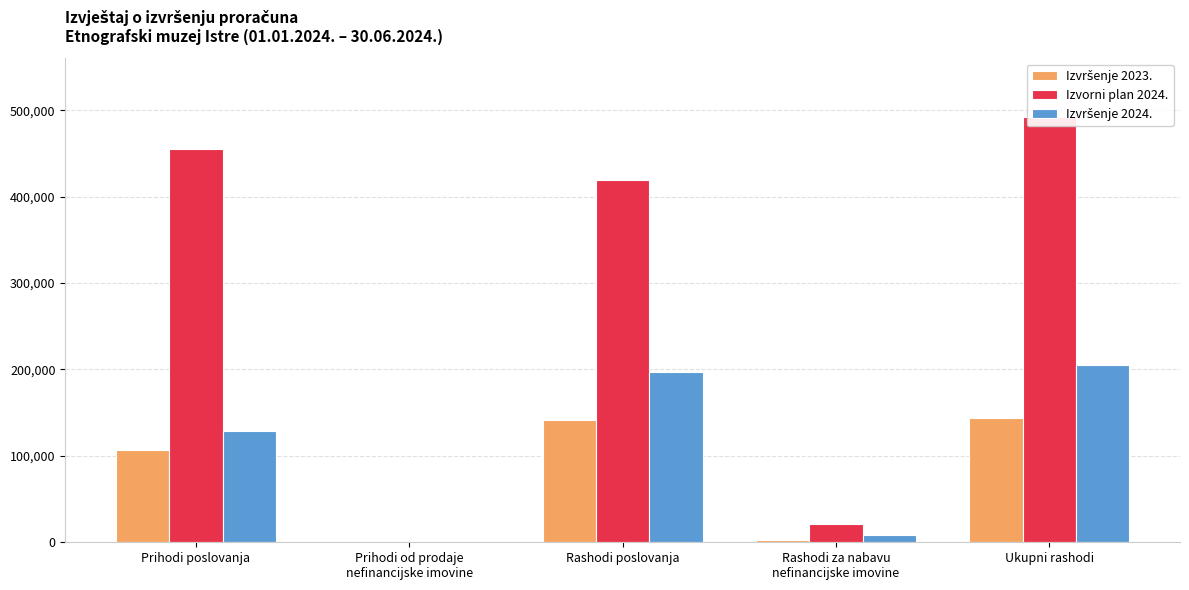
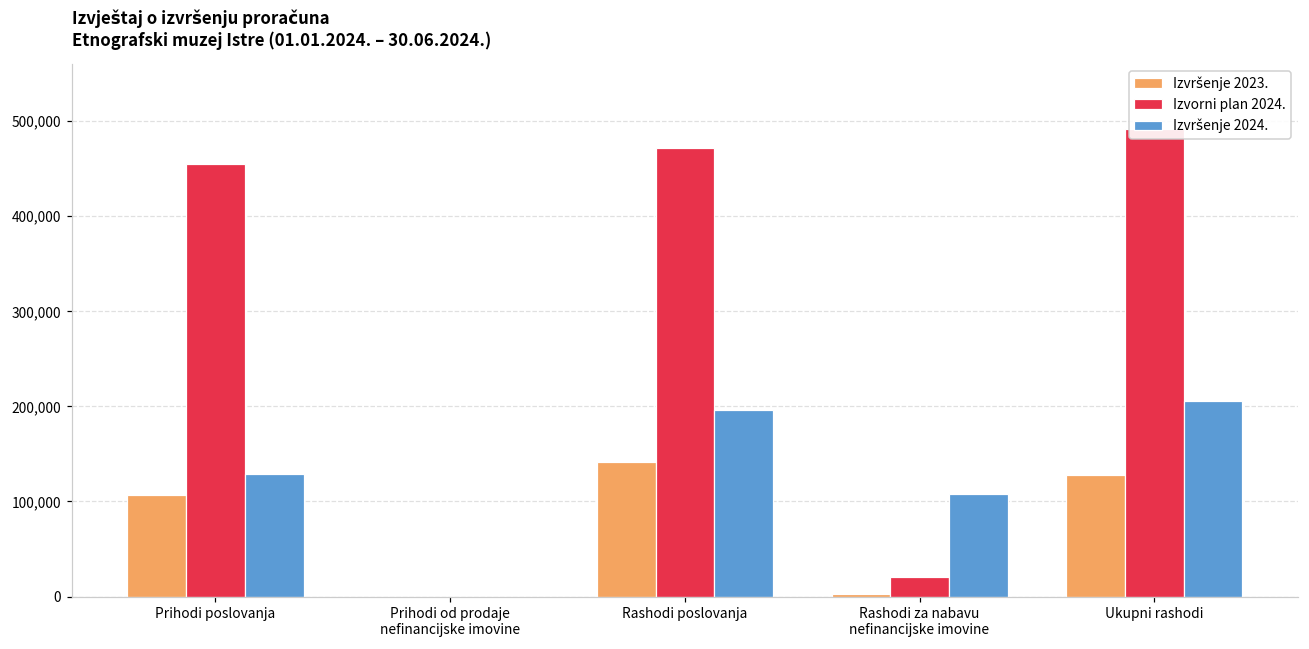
  {
    "Izvršenje 2023.": {
      "Prihodi poslovanja": "110,000",
      "Prihodi od prodaje nefinancijske imovine": "0",
      "Rashodi poslovanja": "140,000",
-     "Ukupni rashodi": "140,000"
+     "Ukupni rashodi": "130,000"
    },
    "Izvorni plan 2024.": {
      "Prihodi poslovanja": "450,000",
      "Prihodi od prodaje nefinancijske imovine": "0",
-     "Rashodi poslovanja": "420,000",
+     "Rashodi poslovanja": "470,000",
      "Rashodi za nabavu nefinancijske imovine": "20,000"
    },
    "Izvršenje 2024.": {
      "Prihodi poslovanja": "130,000",
      "Prihodi od prodaje nefinancijske imovine": "0",
      "Rashodi poslovanja": "200,000",
-     "Rashodi za nabavu nefinancijske imovine": "10,000",
+     "Rashodi za nabavu nefinancijske imovine": "110,000",
      "Ukupni rashodi": "210,000"
    }
  }
